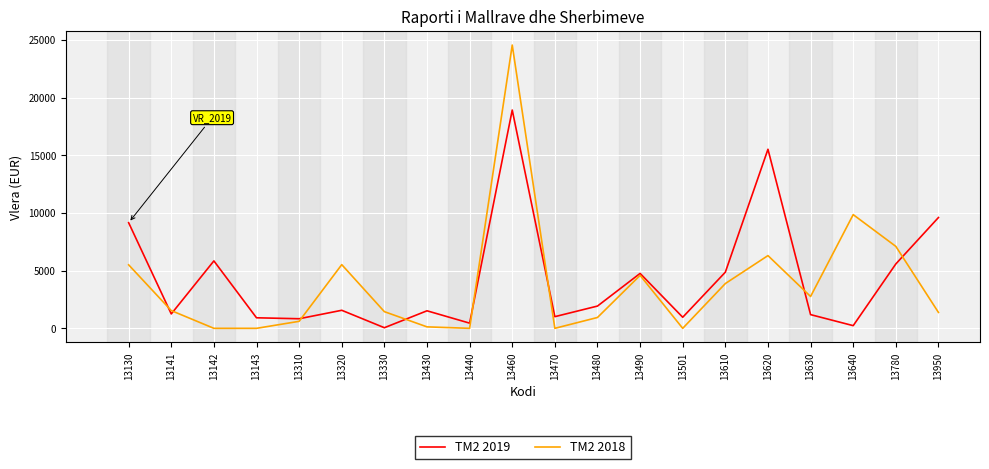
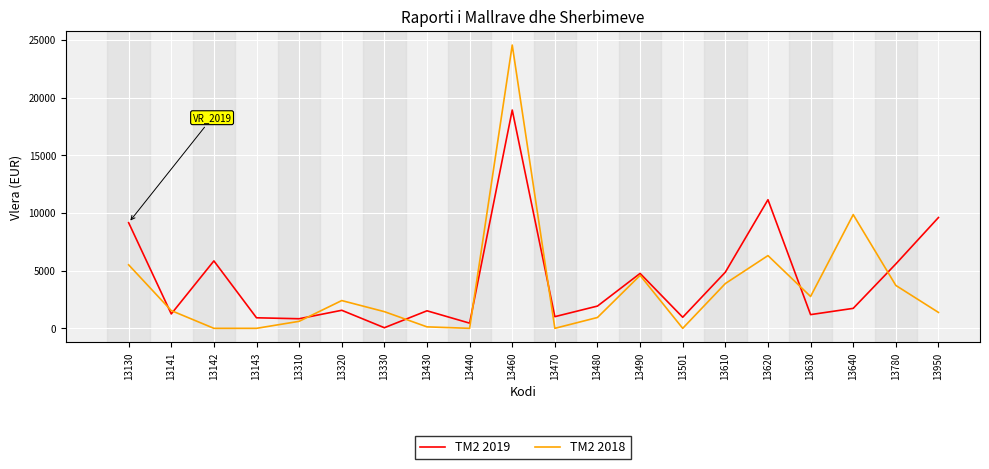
  {
    "TM2 2019": {
      "13141": 1200,
      "13142": 5800,
      "13143": 900,
      "13310": 800,
      "13320": 1600,
      "13330": 100,
      "13430": 1500,
      "13440": 500,
      "13460": 18900,
      "13470": 1000,
      "13480": 1900,
      "13501": 1000,
      "13610": 4900,
-     "13620": 15500,
+     "13620": 11100,
      "13630": 1200,
-     "13640": 200,
+     "13640": 1700,
      "13780": 5600,
      "13950": 9600
    },
    "TM2 2018": {
      "13130": 5500,
      "13141": 1500,
      "13142": 0,
      "13143": 0,
      "13310": 600,
-     "13320": 5500,
+     "13320": 2400,
      "13330": 1400,
      "13430": 100,
      "13440": 0,
      "13460": 24600,
      "13470": 0,
      "13480": 900,
      "13501": 0,
      "13610": 3900,
      "13620": 6300,
      "13630": 2800,
      "13640": 9900,
-     "13780": 7100,
+     "13780": 3700,
      "13950": 1400
    }
  }
